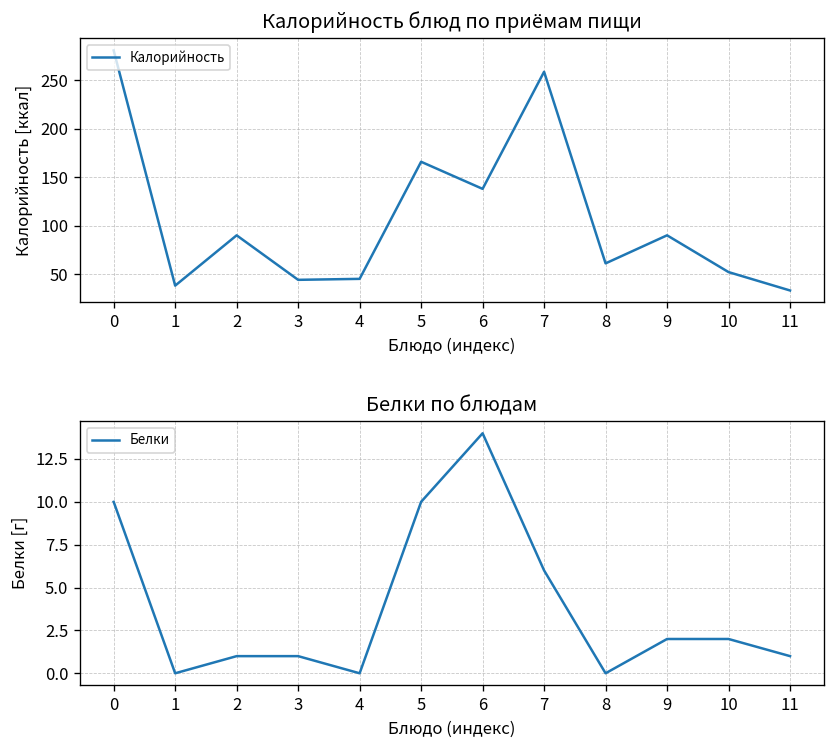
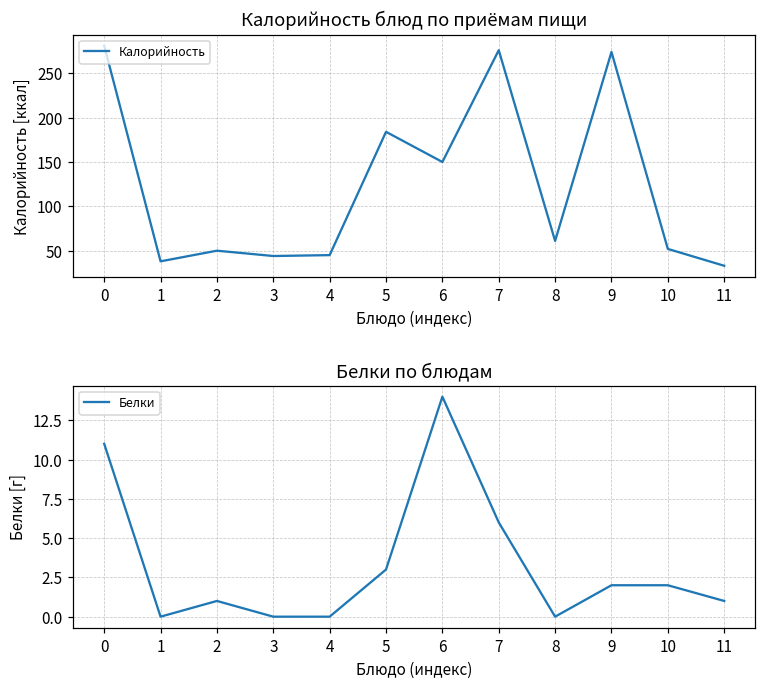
  {
    "Калорийность блюд по приёмам пищи": {
      "1": 40,
-     "2": 90,
+     "2": 50,
      "3": 40,
      "4": 50,
-     "5": 170,
-     "6": 140,
-     "7": 260,
+     "5": 180,
+     "6": 150,
+     "7": 280,
      "8": 60,
-     "9": 90,
+     "9": 270,
      "10": 50,
      "11": 30
    },
    "Белки по блюдам": {
-     "0": 10,
+     "0": 11,
      "1": 0,
      "2": 1,
-     "3": 1,
+     "3": 0,
      "4": 0,
-     "5": 10,
+     "5": 3,
      "6": 14,
      "7": 6,
      "8": 0,
      "9": 2,
      "10": 2,
      "11": 1
    }
  }
